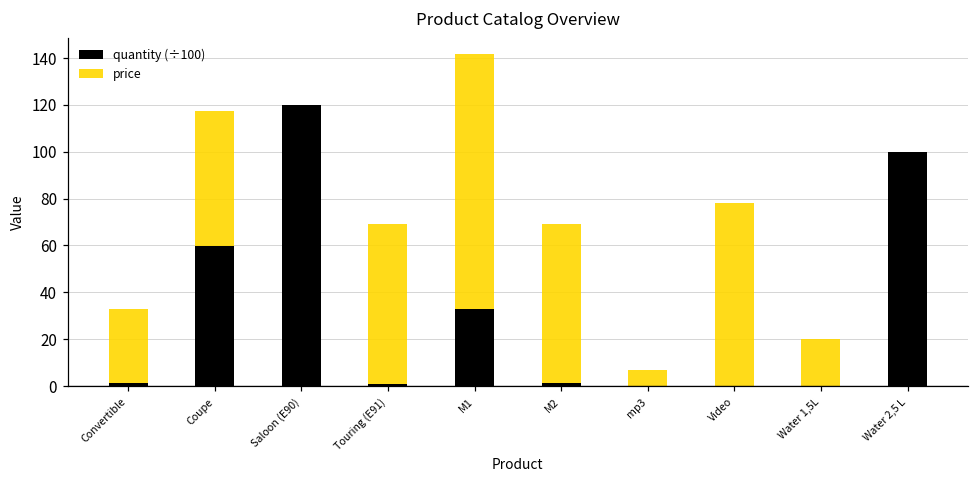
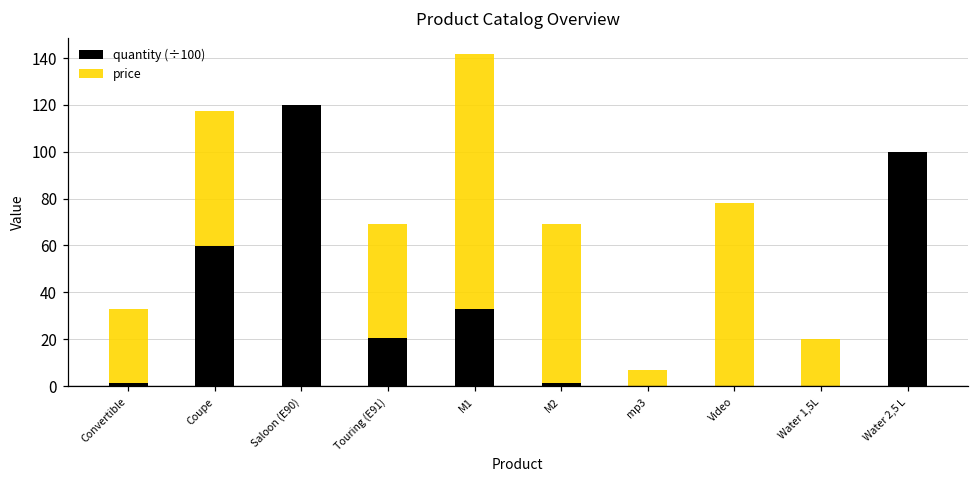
  {
    "quantity (÷100)": {
      "Saloon (E90)": 120,
-     "Touring (E91)": 1,
+     "Touring (E91)": 20,
      "Water 2,5 L": 100
    },
    "price": {
      "Convertible": 33,
      "Coupe": 117,
      "Touring (E91)": 69,
      "M1": 142,
      "M2": 69,
      "mp3": 7,
      "Video": 78,
      "Water 1,5L": 20
    }
  }
